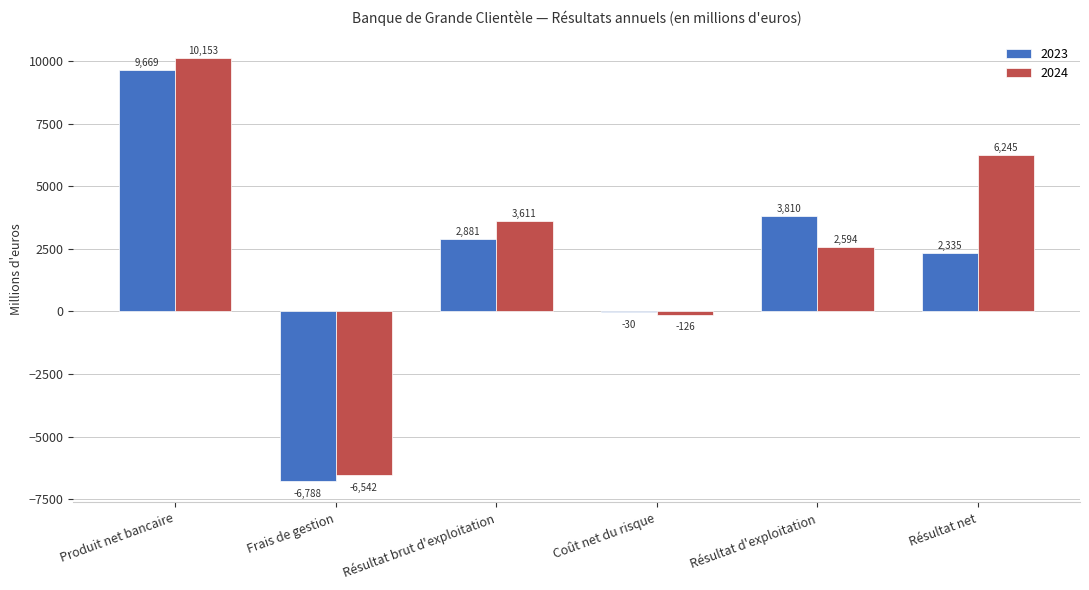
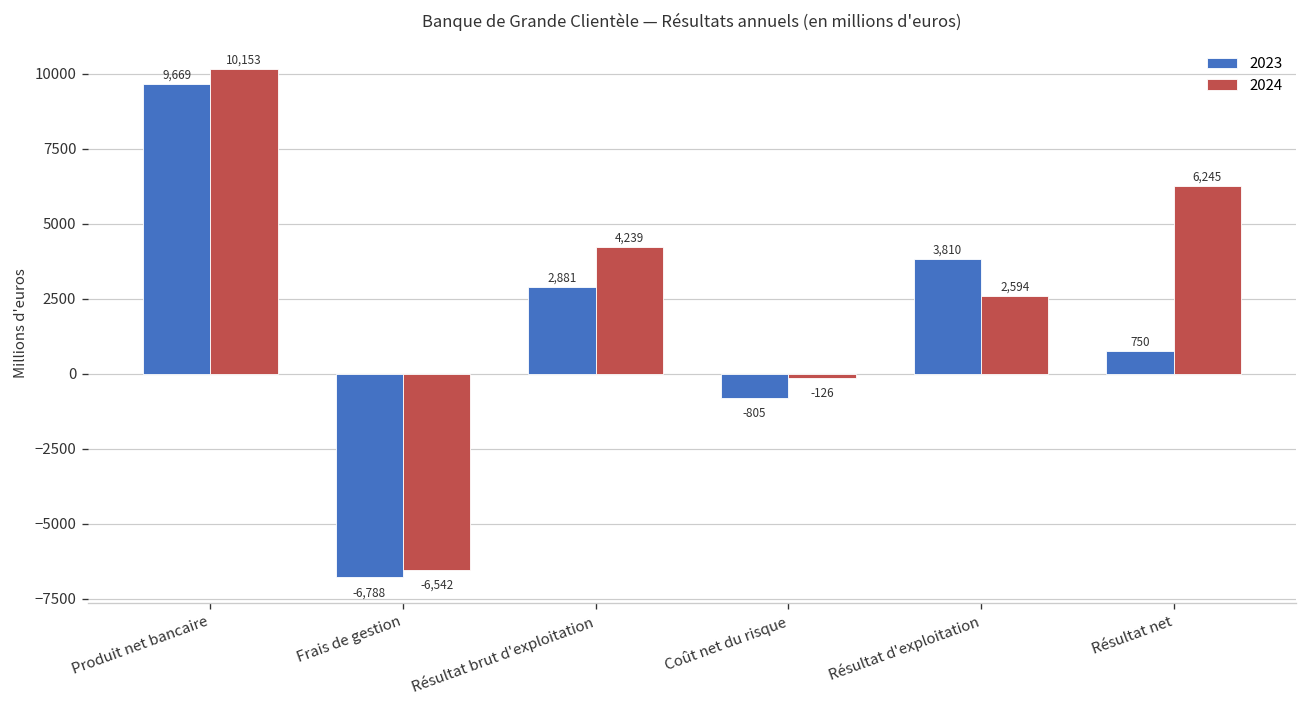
  {
    "2023": {
      "Produit net bancaire": "9,669",
      "Frais de gestion": "-6,788",
      "Résultat brut d'exploitation": "2,881",
-     "Coût net du risque": "-30",
+     "Coût net du risque": "-805",
      "Résultat d'exploitation": "3,810",
-     "Résultat net": "2,335"
+     "Résultat net": "750"
    },
    "2024": {
      "Produit net bancaire": "10,153",
      "Frais de gestion": "-6,542",
-     "Résultat brut d'exploitation": "3,611",
+     "Résultat brut d'exploitation": "4,239",
      "Coût net du risque": "-126",
      "Résultat d'exploitation": "2,594",
      "Résultat net": "6,245"
    }
  }
